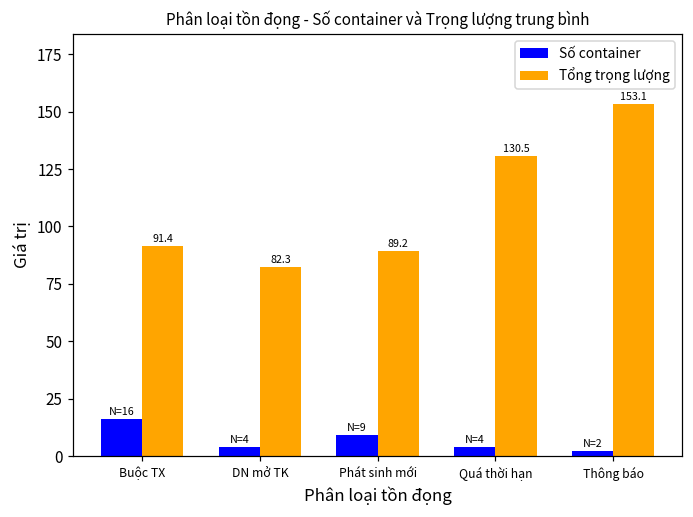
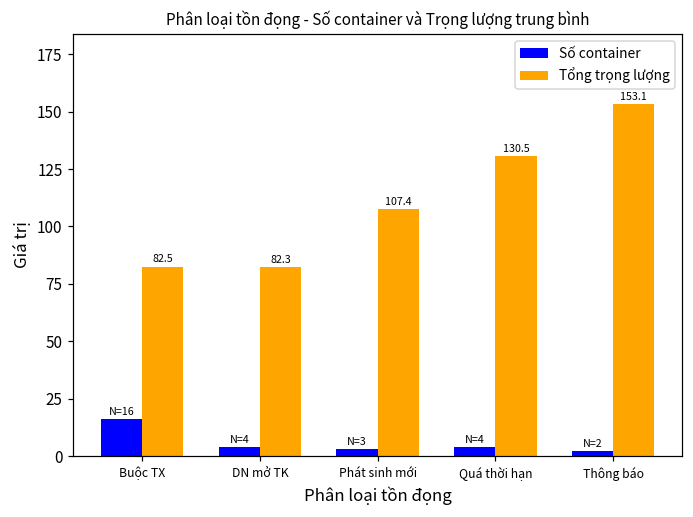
  {
    "Số container": {
      "Buộc TX": 16,
      "DN mở TK": 4,
-     "Phát sinh mới": 9,
+     "Phát sinh mới": 3,
      "Quá thời hạn": 4,
      "Thông báo": 2
    },
    "Tổng trọng lượng": {
-     "Buộc TX": 91.4,
+     "Buộc TX": 82.5,
      "DN mở TK": 82.3,
-     "Phát sinh mới": 89.2,
+     "Phát sinh mới": 107.4,
      "Quá thời hạn": 130.5,
      "Thông báo": 153.1
    }
  }
